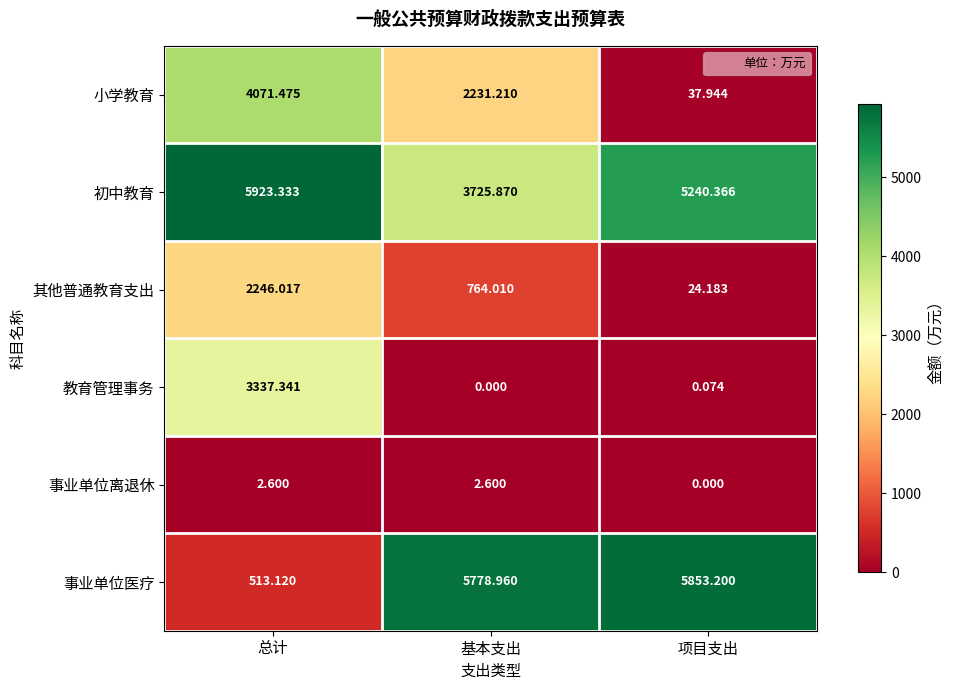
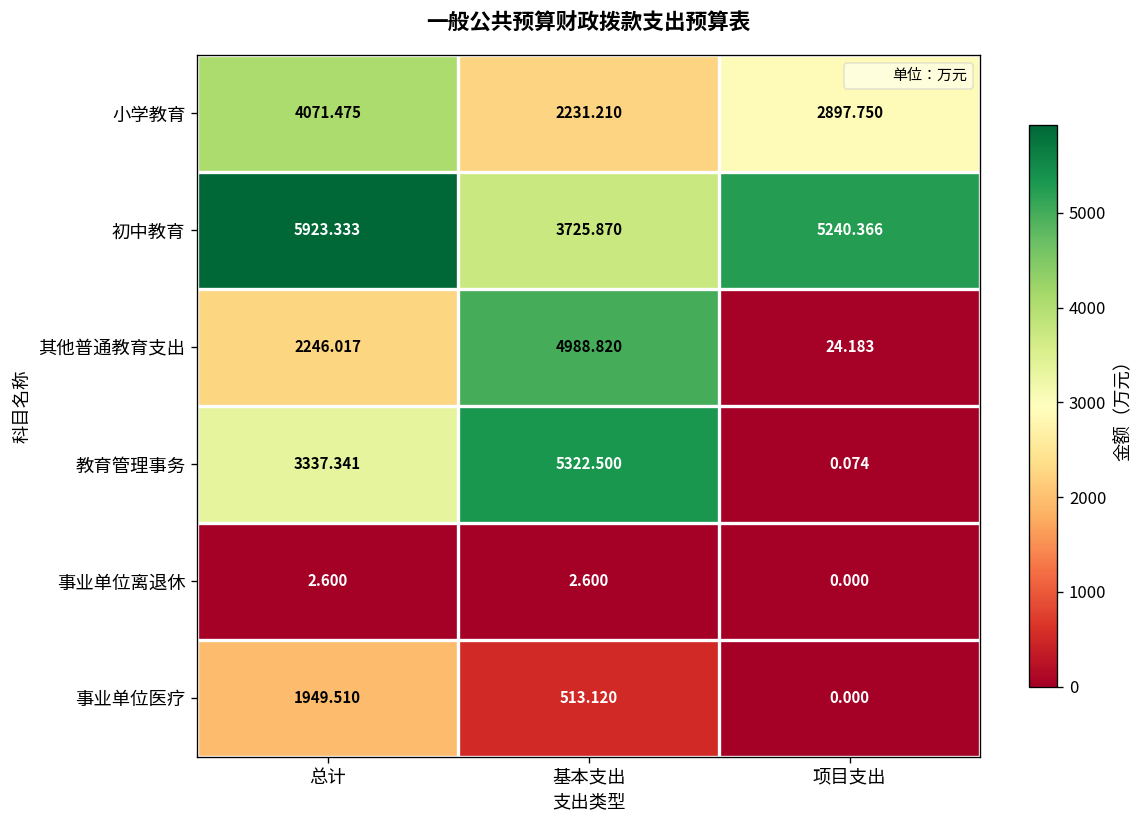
  {
    "小学教育": {
      "总计": 4071.475,
      "基本支出": 2231.210,
-     "项目支出": 37.944
+     "项目支出": 2897.750
    },
    "初中教育": {
      "总计": 5923.333,
      "基本支出": 3725.870,
      "项目支出": 5240.366
    },
    "其他普通教育支出": {
      "总计": 2246.017,
-     "基本支出": 764.010,
+     "基本支出": 4988.820,
      "项目支出": 24.183
    },
    "教育管理事务": {
      "总计": 3337.341,
-     "基本支出": 0.000,
+     "基本支出": 5322.500,
      "项目支出": 0.074
    },
    "事业单位离退休": {
      "总计": 2.600,
      "基本支出": 2.600,
      "项目支出": 0.000
    },
    "事业单位医疗": {
-     "总计": 513.120,
-     "基本支出": 5778.960,
-     "项目支出": 5853.200
+     "总计": 1949.510,
+     "基本支出": 513.120,
+     "项目支出": 0.000
    }
  }
